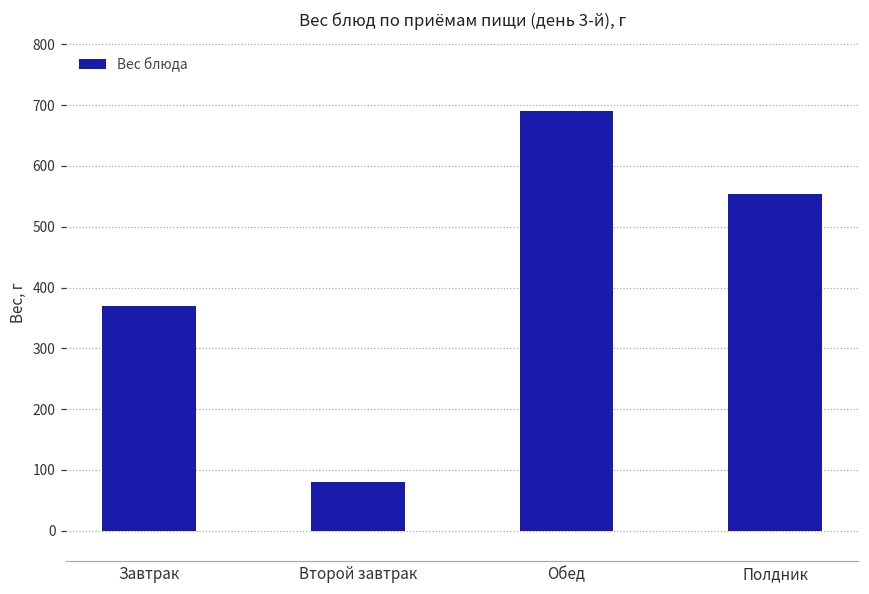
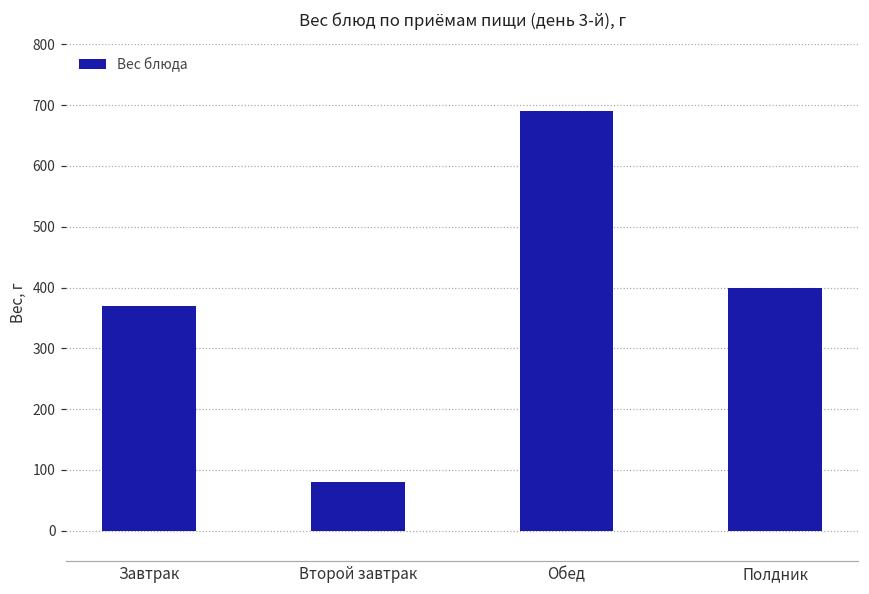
  {
    "Завтрак": 370,
    "Второй завтрак": 80,
    "Обед": 690,
-   "Полдник": 550
+   "Полдник": 400
  }
